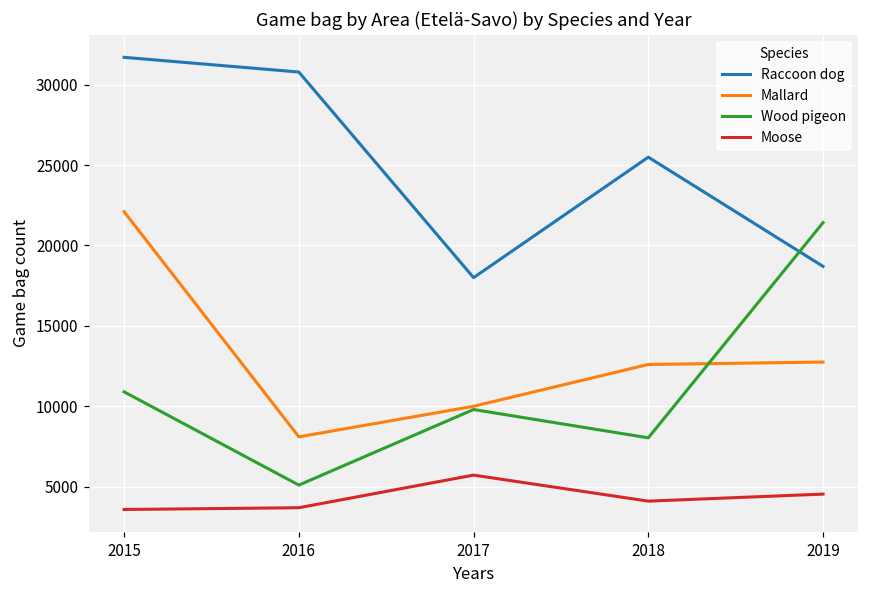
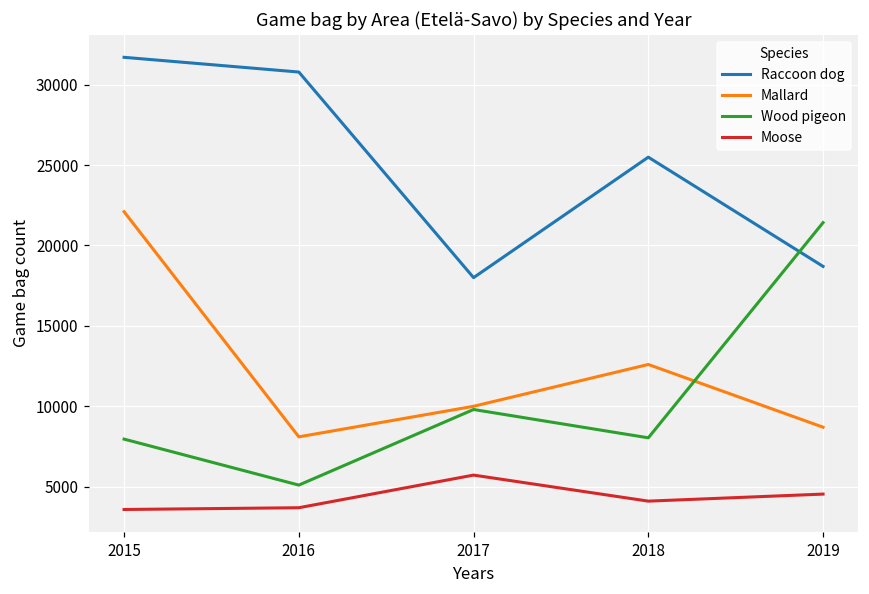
  {
    "Raccoon dog": {
      "2015": 31700,
      "2016": 30800,
      "2017": 18000,
      "2018": 25500,
      "2019": 18700
    },
    "Mallard": {
      "2015": 22100,
      "2016": 8100,
      "2017": 10000,
      "2018": 12600,
-     "2019": 12800
+     "2019": 8700
    },
    "Wood pigeon": {
-     "2015": 10900,
+     "2015": 8000,
      "2016": 5100,
      "2017": 9800,
      "2018": 8000,
      "2019": 21400
    },
    "Moose": {
      "2015": 3600,
      "2016": 3700,
      "2017": 5700,
      "2018": 4100,
      "2019": 4500
    }
  }
